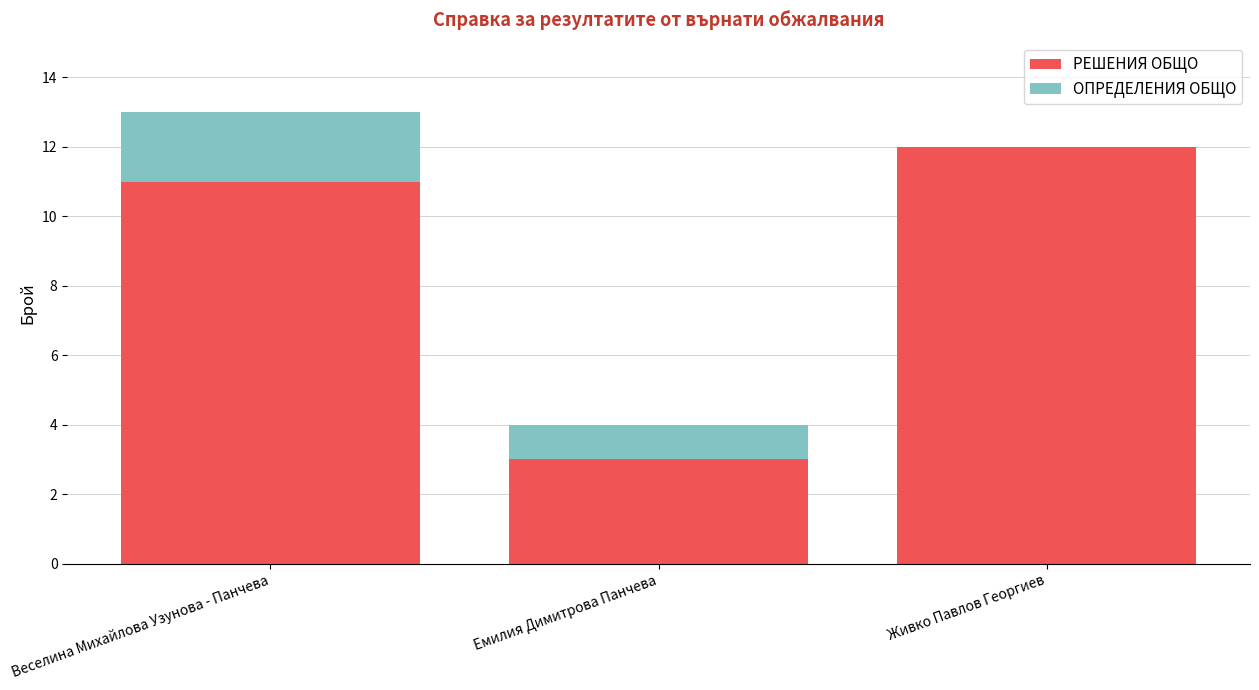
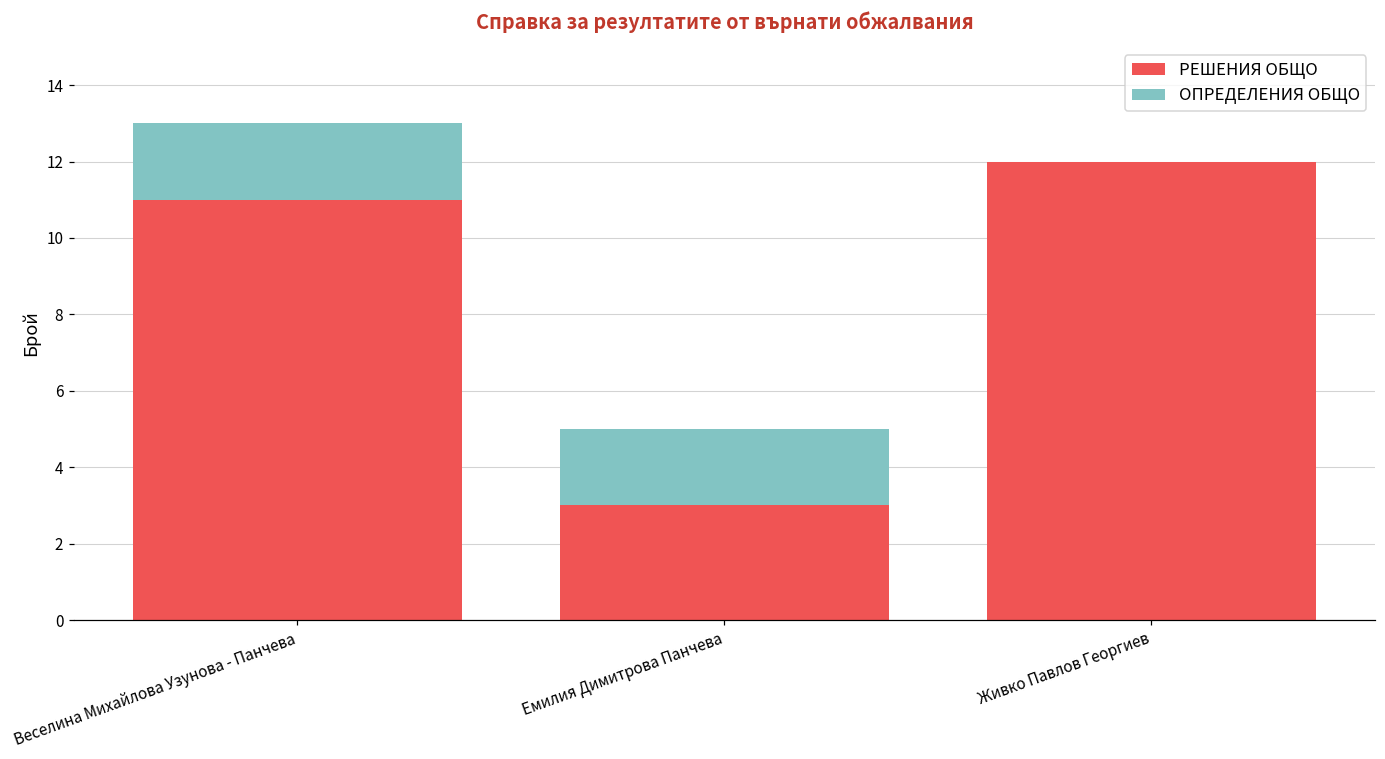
  {
    "РЕШЕНИЯ ОБЩО": {
      "Веселина Михайлова Узунова - Панчева": 11,
      "Емилия Димитрова Панчева": 3,
      "Живко Павлов Георгиев": 12
    },
    "ОПРЕДЕЛЕНИЯ ОБЩО": {
      "Веселина Михайлова Узунова - Панчева": 2,
-     "Емилия Димитрова Панчева": 1,
+     "Емилия Димитрова Панчева": 2,
      "Живко Павлов Георгиев": 0
    }
  }
